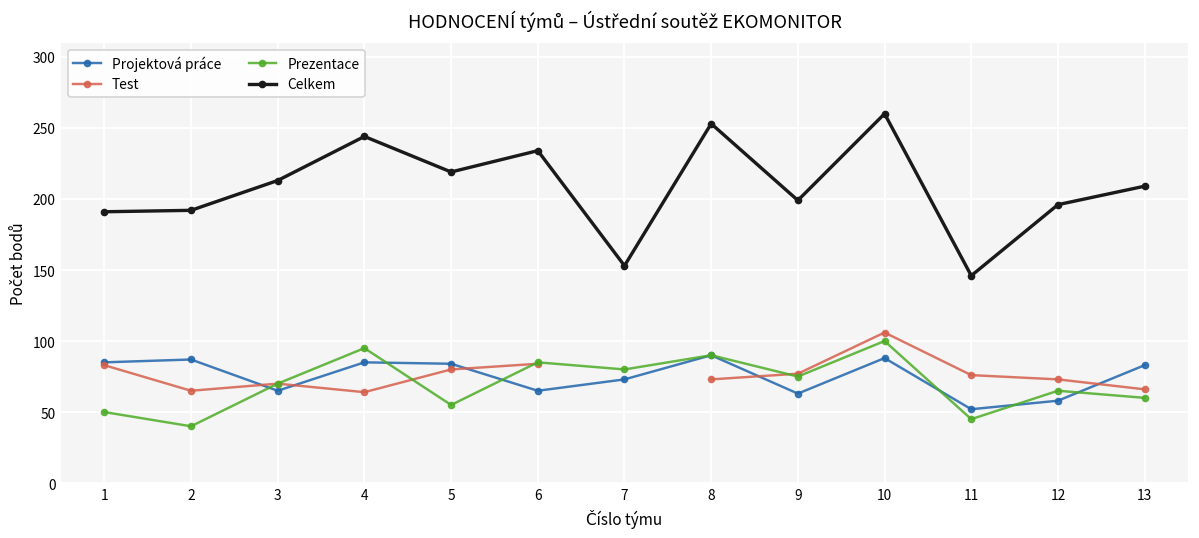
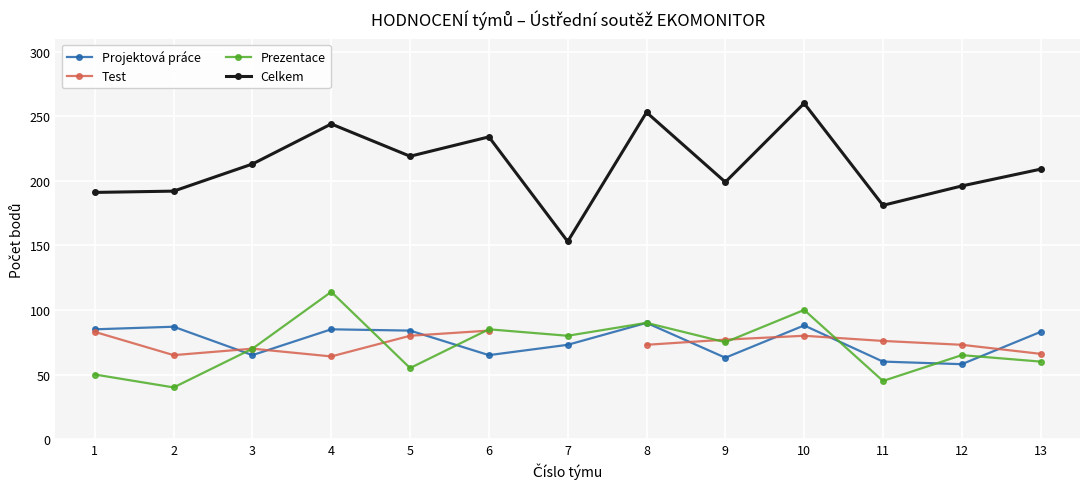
  {
    "Projektová práce": {
      "1": 85,
      "2": 87,
      "3": 65,
      "4": 85,
      "5": 84,
      "6": 65,
      "7": 73,
      "9": 63,
      "10": 88,
-     "11": 52,
+     "11": 60,
      "12": 58,
      "13": 83
    },
    "Test": {
      "1": 83,
      "2": 65,
      "4": 64,
      "5": 80,
      "8": 73,
      "9": 77,
-     "10": 106,
+     "10": 80,
      "11": 76,
      "12": 73,
      "13": 66
    },
    "Prezentace": {
      "1": 50,
      "2": 40,
-     "4": 95,
+     "4": 114,
      "5": 55,
      "7": 80,
      "9": 75,
      "10": 100,
      "11": 45,
      "12": 65,
      "13": 60
    },
    "Celkem": {
      "1": 191,
      "2": 192,
      "3": 213,
      "4": 244,
      "5": 219,
      "6": 234,
      "7": 153,
      "8": 253,
      "9": 199,
      "10": 260,
-     "11": 146,
+     "11": 181,
      "12": 196,
      "13": 209
    }
  }
